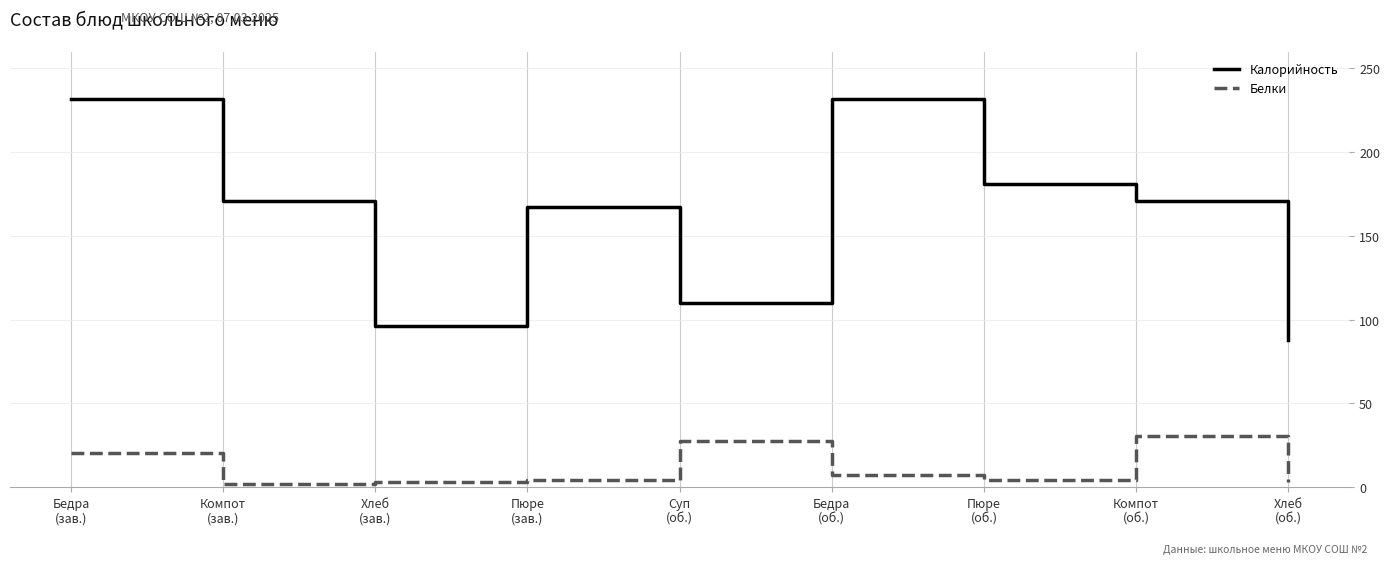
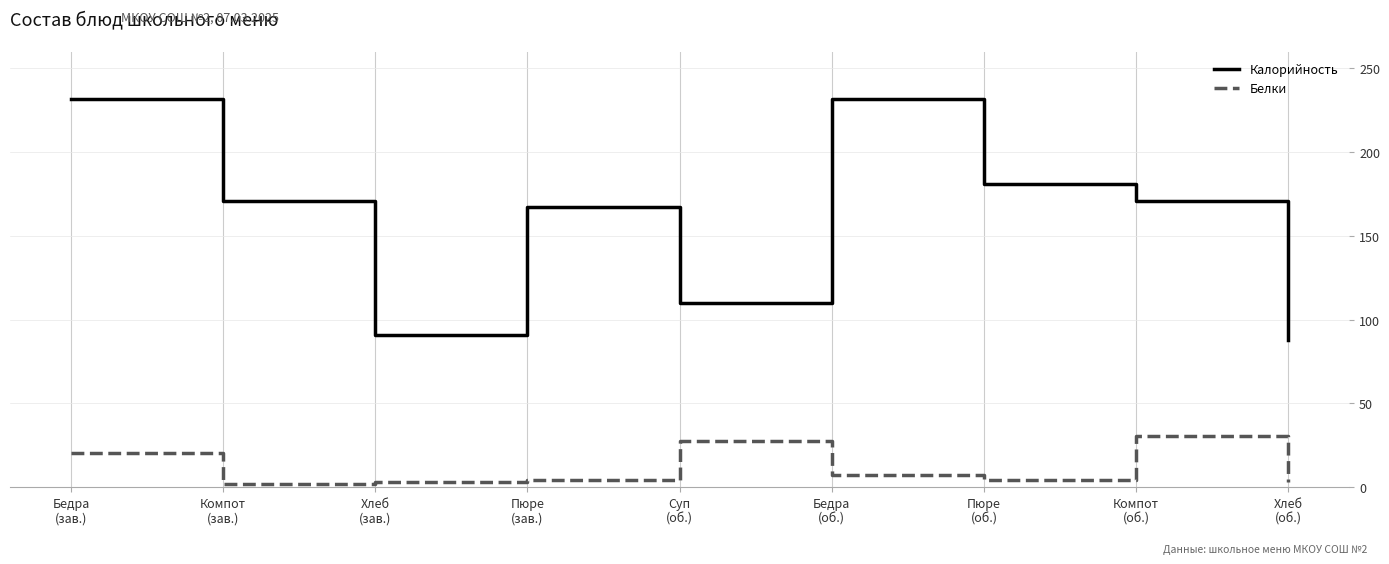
  {
    "Калорийность": {
      "Бедра (зав.)": 232,
      "Компот (зав.)": 171,
-     "Хлеб (зав.)": 96,
+     "Хлеб (зав.)": 91,
      "Пюре (зав.)": 167,
      "Суп (об.)": 110,
      "Бедра (об.)": 232,
      "Пюре (об.)": 181,
      "Компот (об.)": 171,
      "Хлеб (об.)": 88
    },
    "Белки": {
      "Бедра (зав.)": 20,
      "Компот (зав.)": 2,
      "Хлеб (зав.)": 3,
      "Пюре (зав.)": 4,
      "Суп (об.)": 27,
      "Бедра (об.)": 7,
      "Пюре (об.)": 4,
      "Компот (об.)": 31,
      "Хлеб (об.)": 3
    }
  }
